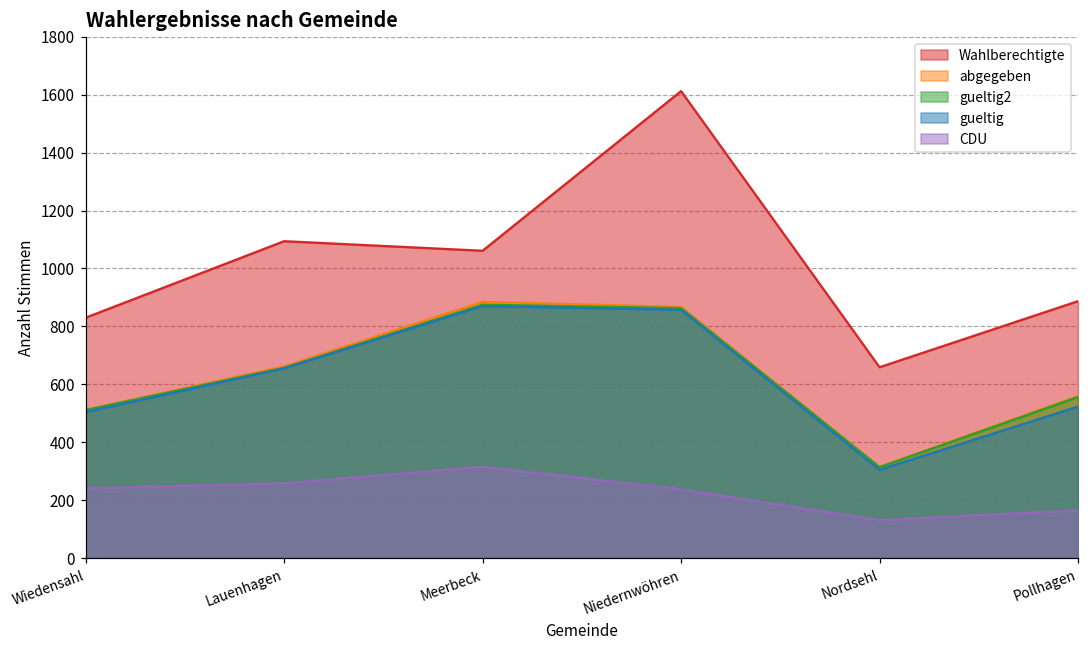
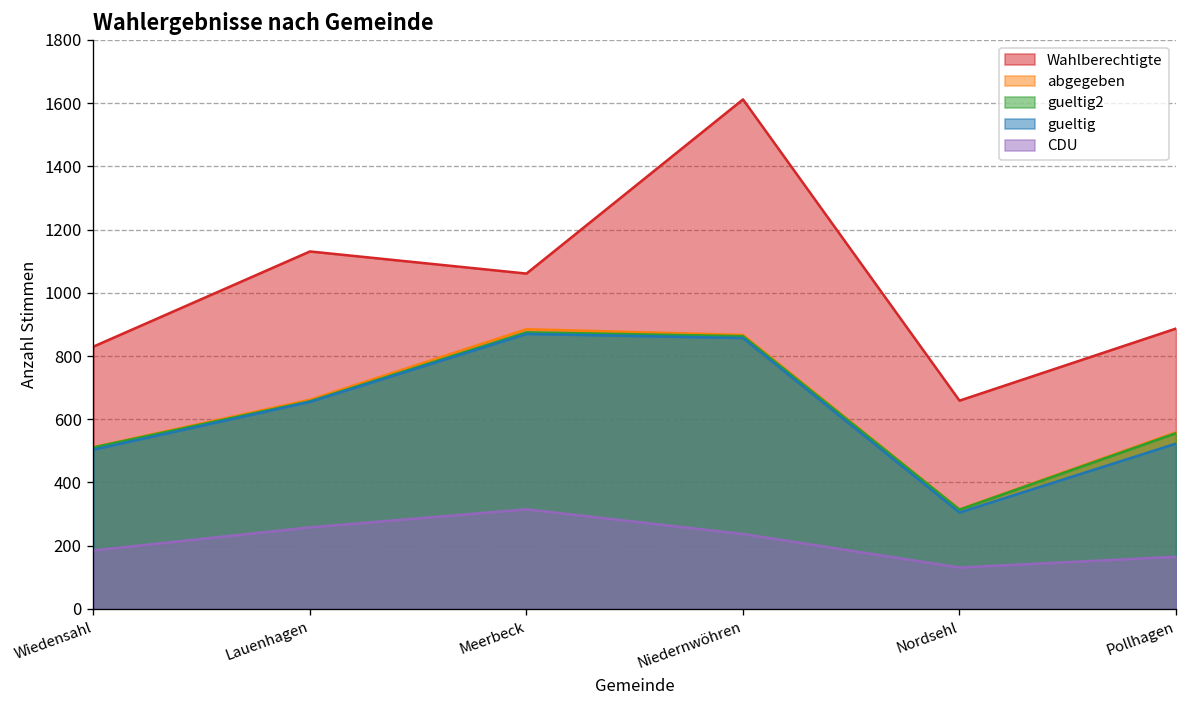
  {
    "Wahlberechtigte": {
      "Wiedensahl": 830,
-     "Lauenhagen": 1090,
+     "Lauenhagen": 1130,
      "Meerbeck": 1060,
      "Niedernwöhren": 1610,
      "Nordsehl": 660,
      "Pollhagen": 890
    },
    "abgegeben": {
      "Meerbeck": 890
    },
    "gueltig": {
      "Pollhagen": 520
    },
    "CDU": {
-     "Wiedensahl": 240,
+     "Wiedensahl": 190,
      "Lauenhagen": 260,
      "Meerbeck": 320,
      "Niedernwöhren": 240,
      "Nordsehl": 130,
      "Pollhagen": 170
    }
  }
